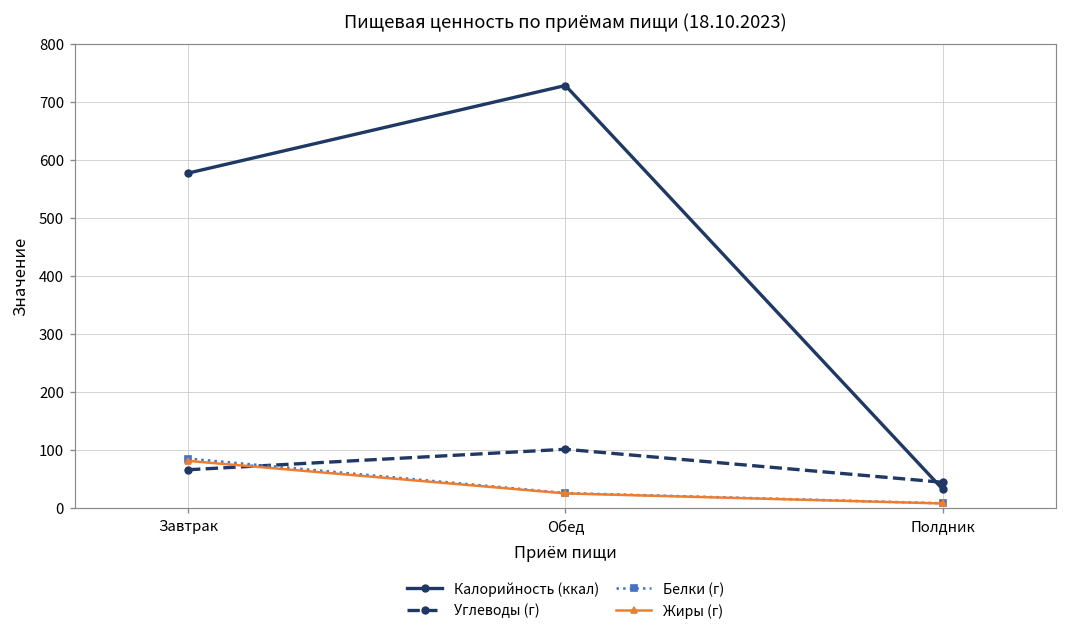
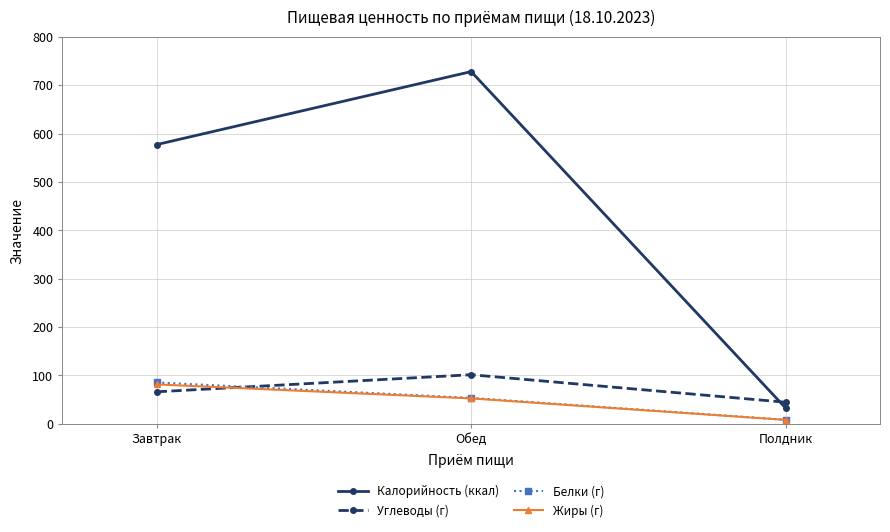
  {
    "Белки (г)": {
-     "Обед": 30
+     "Обед": 50
    },
    "Жиры (г)": {
-     "Обед": 30
+     "Обед": 50
    }
  }
